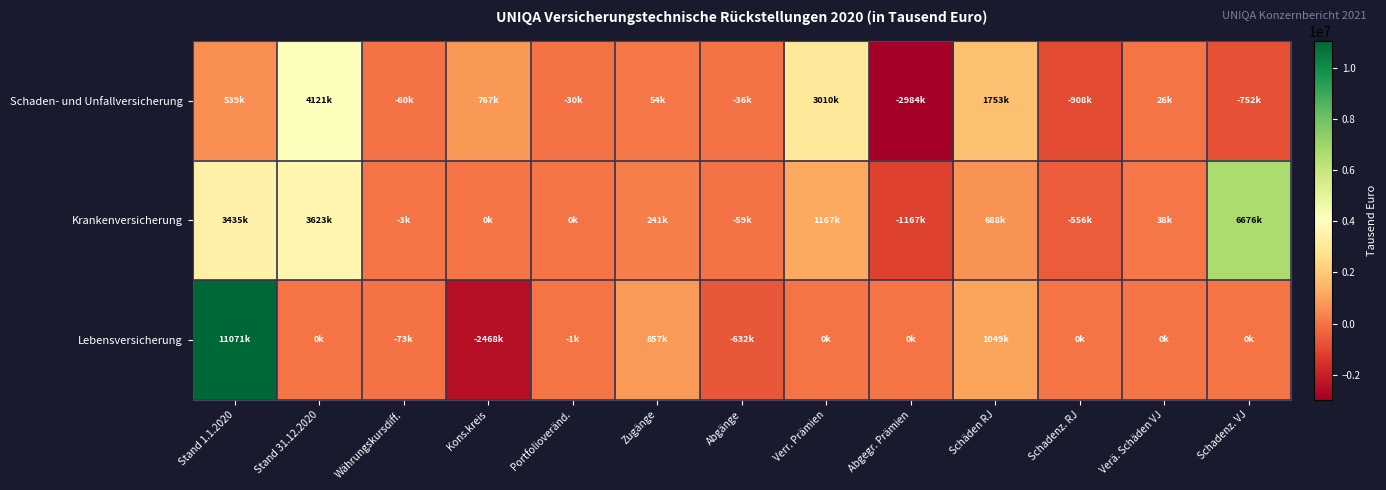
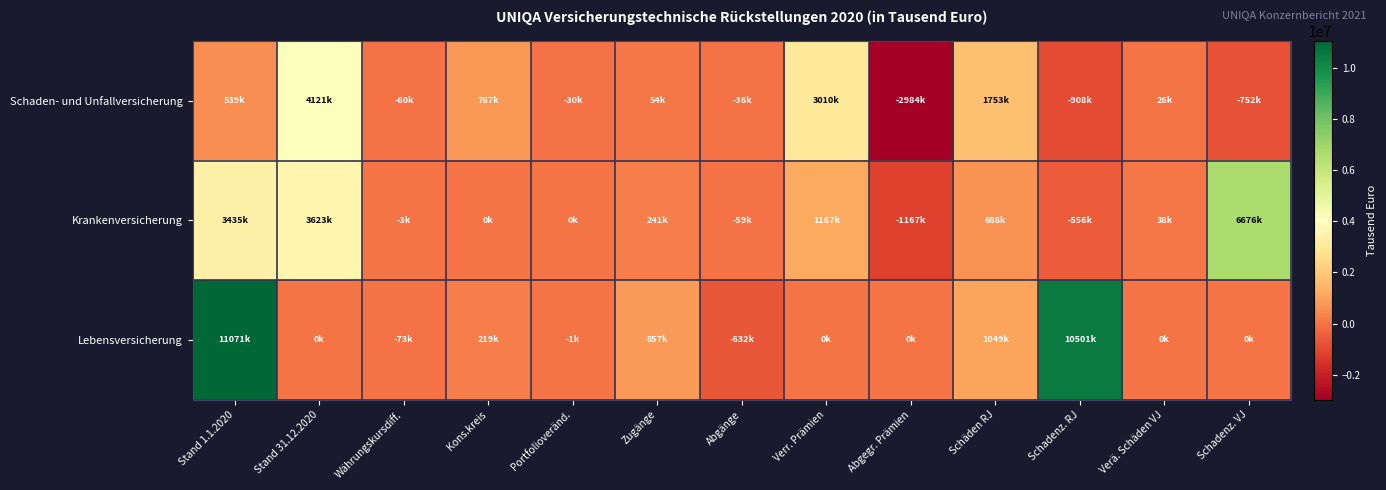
  {
    "Schaden- und Unfallversicherung": {
      "Stand 1.1.2020": "539k",
      "Stand 31.12.2020": "4121k",
      "Währungskursdiff.": "-60k",
      "Kons.kreis": "767k",
      "Portfolioveränd.": "-30k",
      "Zugänge": "54k",
      "Abgänge": "-36k",
      "Verr. Prämien": "3010k",
      "Abgegr. Prämien": "-2984k",
      "Schäden RJ": "1753k",
      "Schadenz. RJ": "-908k",
      "Verä. Schäden VJ": "26k",
      "Schadenz. VJ": "-752k"
    },
    "Krankenversicherung": {
      "Stand 1.1.2020": "3435k",
      "Stand 31.12.2020": "3623k",
      "Währungskursdiff.": "-3k",
      "Kons.kreis": "0k",
      "Portfolioveränd.": "0k",
      "Zugänge": "241k",
      "Abgänge": "-59k",
      "Verr. Prämien": "1167k",
      "Abgegr. Prämien": "-1167k",
      "Schäden RJ": "688k",
      "Schadenz. RJ": "-556k",
      "Verä. Schäden VJ": "38k",
      "Schadenz. VJ": "6676k"
    },
    "Lebensversicherung": {
      "Stand 1.1.2020": "11071k",
      "Stand 31.12.2020": "0k",
      "Währungskursdiff.": "-73k",
-     "Kons.kreis": "-2468k",
+     "Kons.kreis": "219k",
      "Portfolioveränd.": "-1k",
      "Zugänge": "857k",
      "Abgänge": "-632k",
      "Verr. Prämien": "0k",
      "Abgegr. Prämien": "0k",
      "Schäden RJ": "1049k",
-     "Schadenz. RJ": "0k",
+     "Schadenz. RJ": "10501k",
      "Verä. Schäden VJ": "0k",
      "Schadenz. VJ": "0k"
    }
  }
